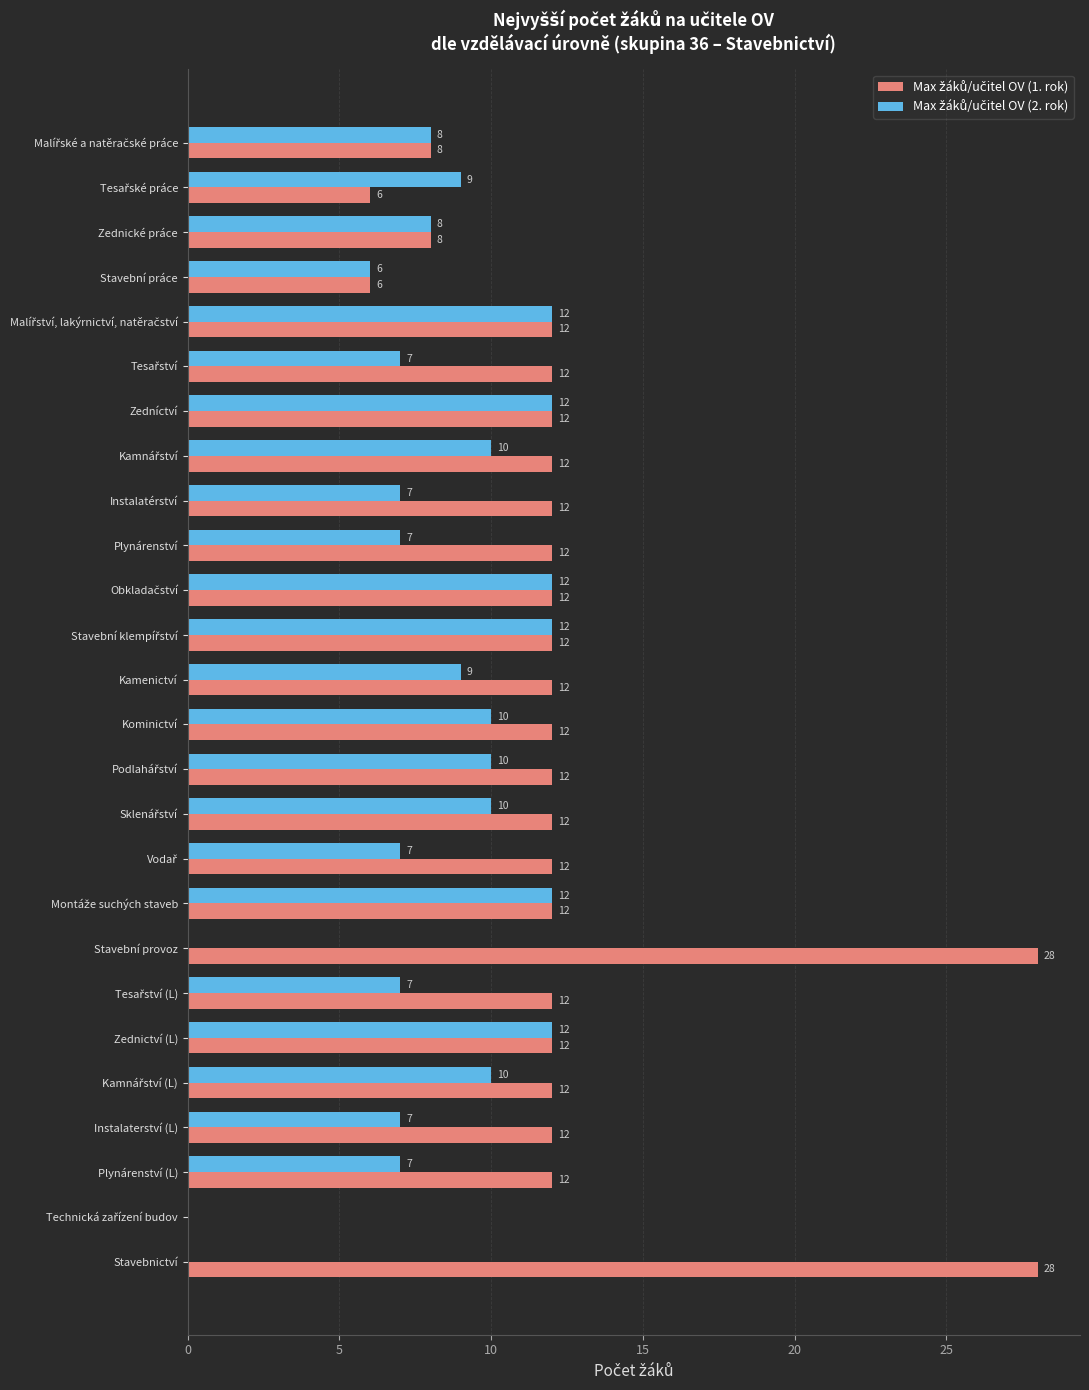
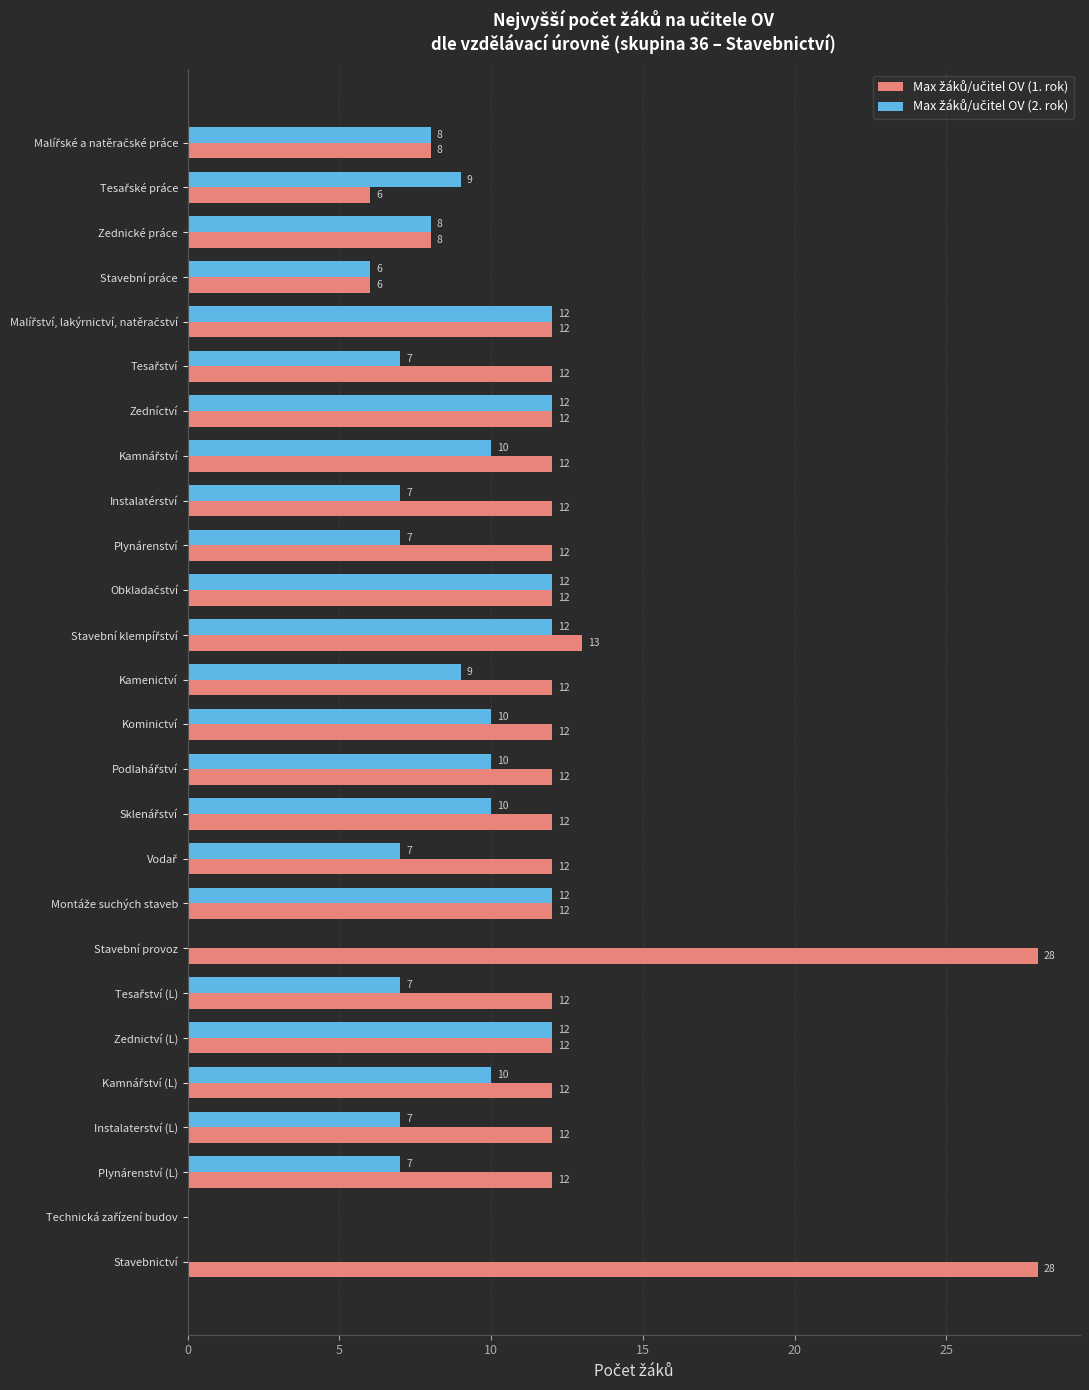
  {
    "Max žáků/učitel OV (1. rok)": {
      "Malířské a natěračské práce": 8,
      "Tesařské práce": 6,
      "Zednické práce": 8,
      "Stavební práce": 6,
      "Malířství, lakýrnictví, natěračství": 12,
      "Tesařství": 12,
      "Zedníctví": 12,
      "Kamnářství": 12,
      "Instalatérství": 12,
      "Plynárenství": 12,
      "Obkladačství": 12,
-     "Stavební klempířství": 12,
+     "Stavební klempířství": 13,
      "Kamenictví": 12,
      "Kominictví": 12,
      "Podlahářství": 12,
      "Sklenářství": 12,
      "Vodař": 12,
      "Montáže suchých staveb": 12,
      "Stavební provoz": 28,
      "Tesařství (L)": 12,
      "Zednictví (L)": 12,
      "Kamnářství (L)": 12,
      "Instalaterství (L)": 12,
      "Plynárenství (L)": 12,
      "Stavebnictví": 28
    },
    "Max žáků/učitel OV (2. rok)": {
      "Malířské a natěračské práce": 8,
      "Tesařské práce": 9,
      "Zednické práce": 8,
      "Stavební práce": 6,
      "Malířství, lakýrnictví, natěračství": 12,
      "Tesařství": 7,
      "Zedníctví": 12,
      "Kamnářství": 10,
      "Instalatérství": 7,
      "Plynárenství": 7,
      "Obkladačství": 12,
      "Stavební klempířství": 12,
      "Kamenictví": 9,
      "Kominictví": 10,
      "Podlahářství": 10,
      "Sklenářství": 10,
      "Vodař": 7,
      "Montáže suchých staveb": 12,
      "Tesařství (L)": 7,
      "Zednictví (L)": 12,
      "Kamnářství (L)": 10,
      "Instalaterství (L)": 7,
      "Plynárenství (L)": 7
    }
  }
